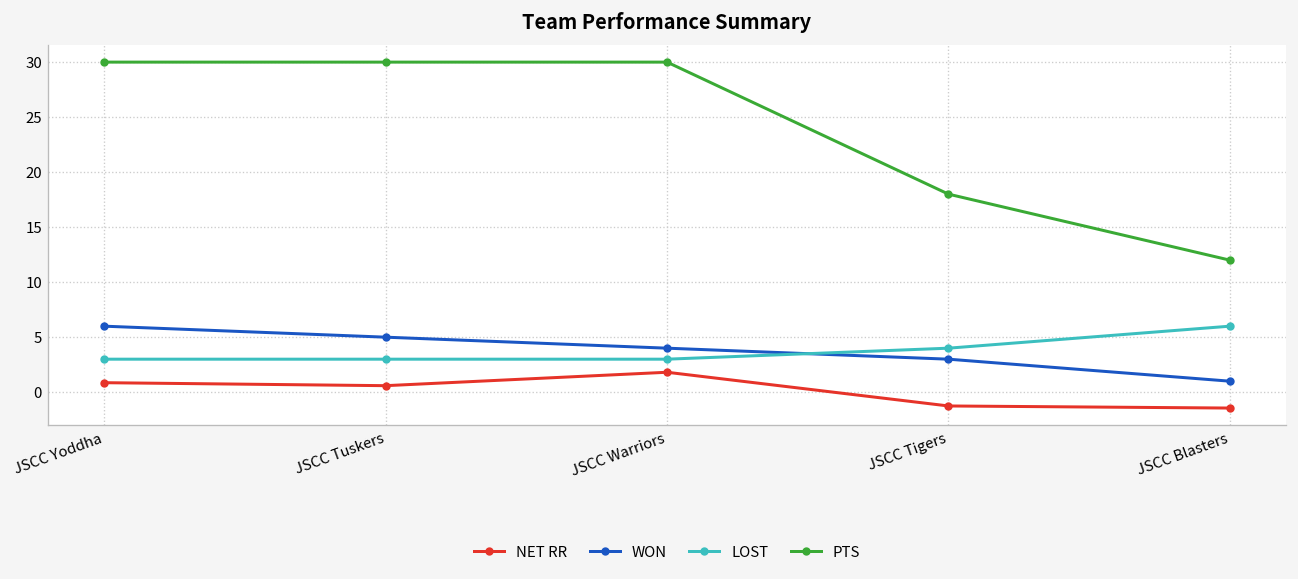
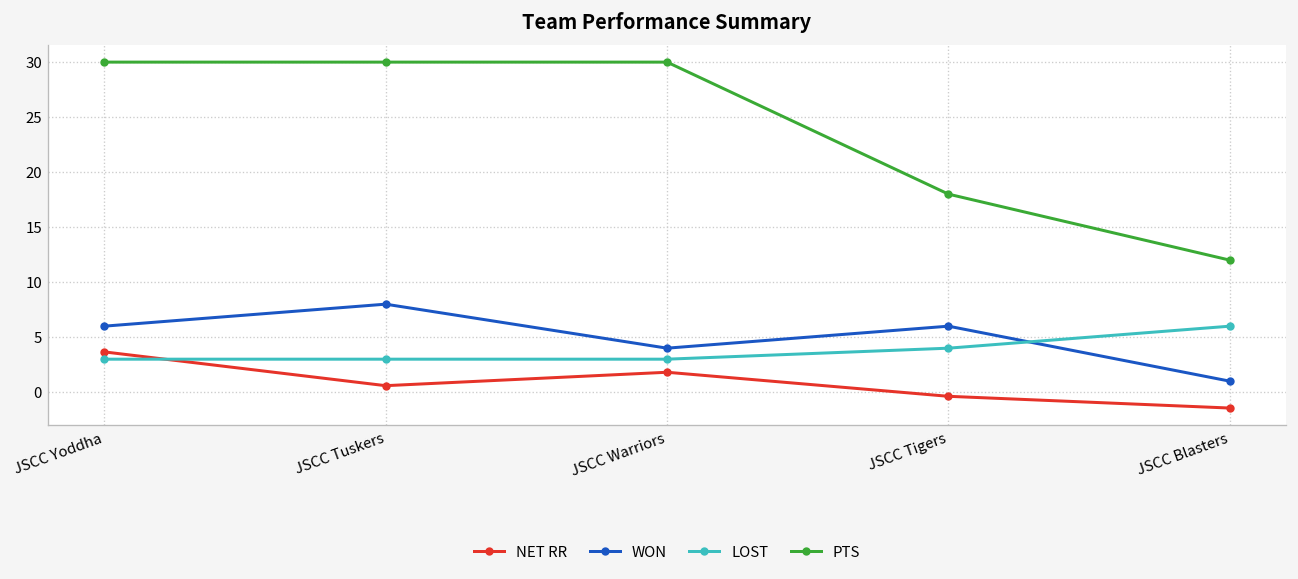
  {
    "NET RR": {
-     "JSCC Yoddha": 1,
+     "JSCC Yoddha": 4,
      "JSCC Tuskers": 1,
      "JSCC Warriors": 2,
-     "JSCC Tigers": -1,
+     "JSCC Tigers": 0,
      "JSCC Blasters": -1
    },
    "WON": {
      "JSCC Yoddha": 6,
-     "JSCC Tuskers": 5,
+     "JSCC Tuskers": 8,
      "JSCC Warriors": 4,
-     "JSCC Tigers": 3,
+     "JSCC Tigers": 6,
      "JSCC Blasters": 1
    },
    "LOST": {
      "JSCC Yoddha": 3,
      "JSCC Tuskers": 3,
      "JSCC Warriors": 3,
      "JSCC Tigers": 4,
      "JSCC Blasters": 6
    },
    "PTS": {
      "JSCC Yoddha": 30,
      "JSCC Tuskers": 30,
      "JSCC Warriors": 30,
      "JSCC Tigers": 18,
      "JSCC Blasters": 12
    }
  }
